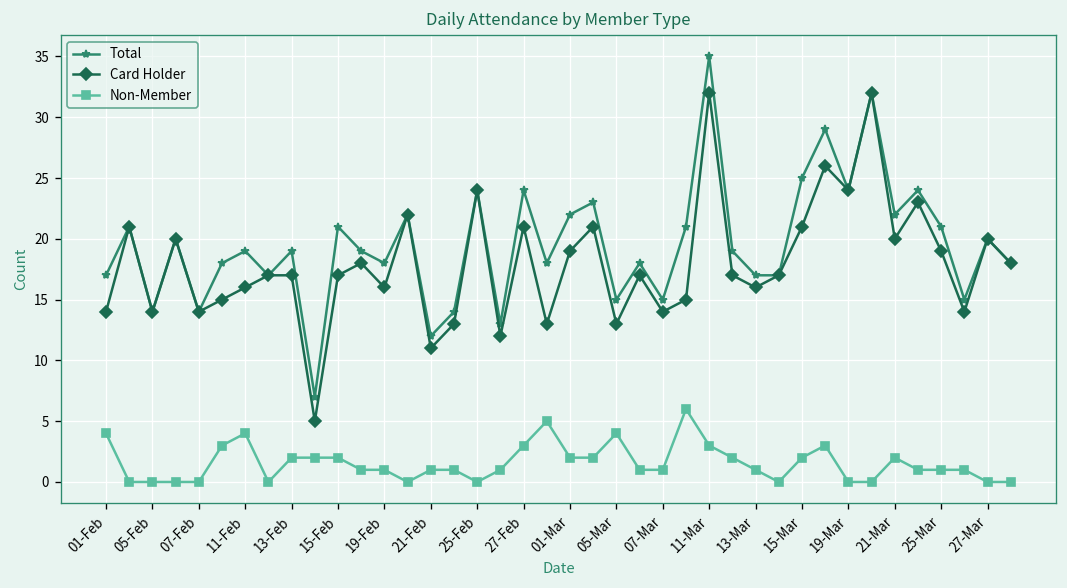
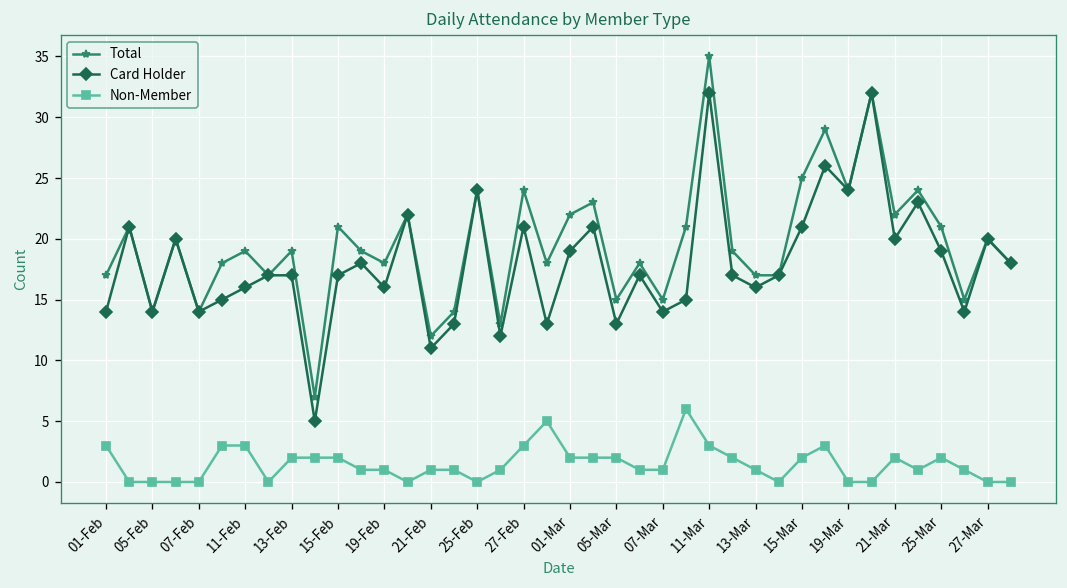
  {
    "Non-Member": {
-     "01-Feb": 4,
+     "01-Feb": 3,
      "05-Feb": 0,
      "07-Feb": 0,
-     "11-Feb": 4,
+     "11-Feb": 3,
      "13-Feb": 2,
      "15-Feb": 2,
      "19-Feb": 1,
      "21-Feb": 1,
      "25-Feb": 0,
      "27-Feb": 3,
      "01-Mar": 2,
-     "05-Mar": 4,
+     "05-Mar": 2,
      "07-Mar": 1,
      "11-Mar": 3,
      "13-Mar": 1,
      "15-Mar": 2,
      "19-Mar": 0,
      "21-Mar": 2,
-     "25-Mar": 1,
+     "25-Mar": 2,
      "27-Mar": 0
    }
  }
